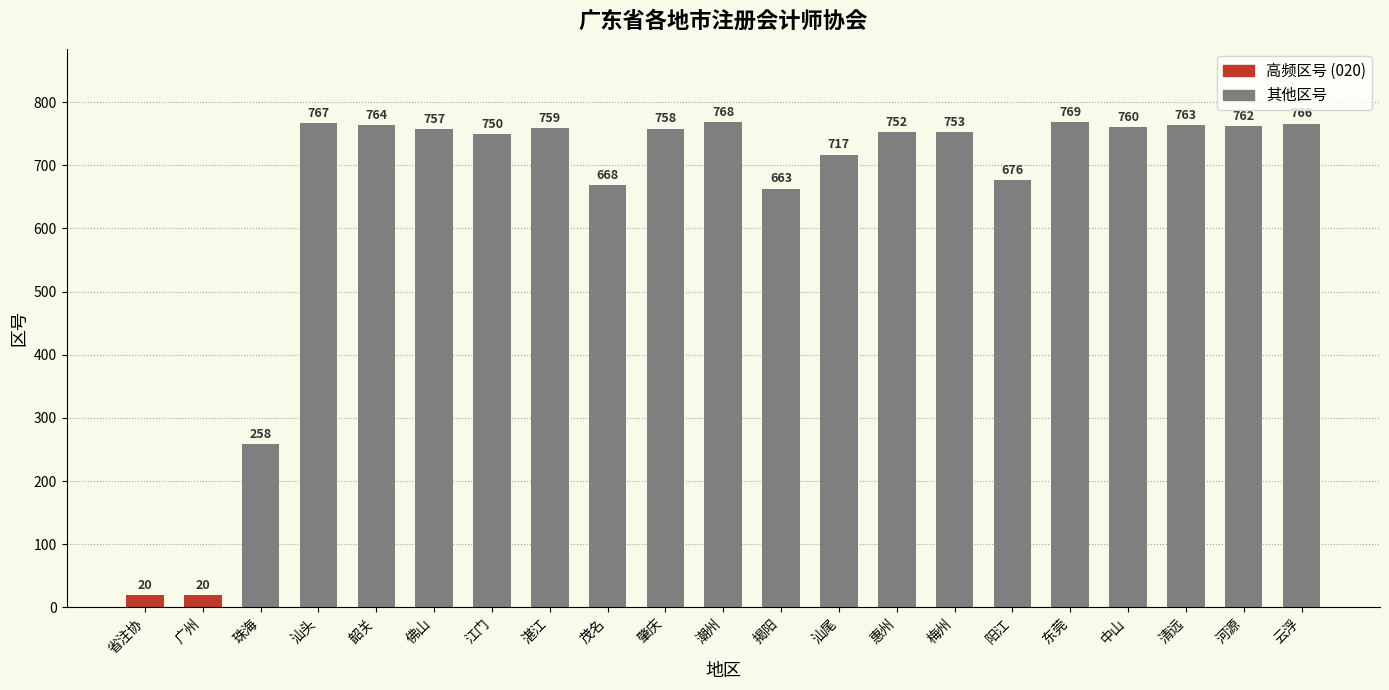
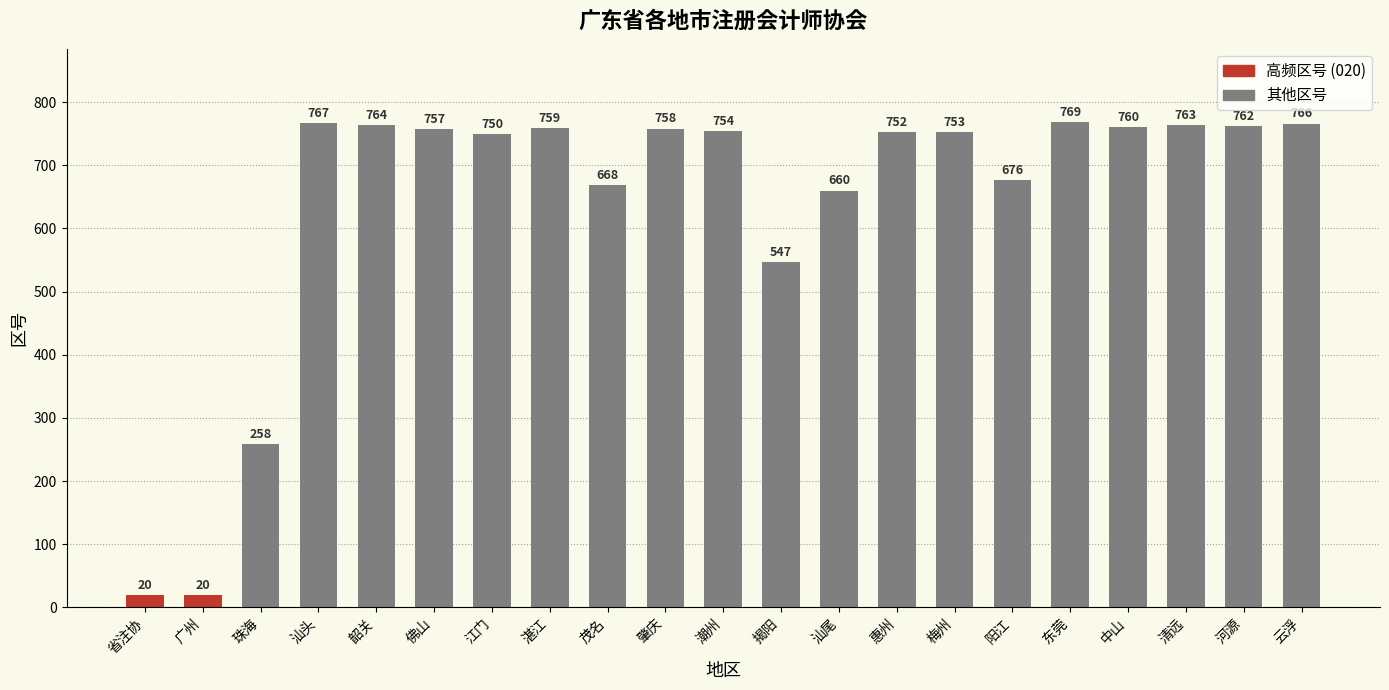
  {
    "省注协": 20,
    "广州": 20,
    "珠海": 258,
    "汕头": 767,
    "韶关": 764,
    "佛山": 757,
    "江门": 750,
    "湛江": 759,
    "茂名": 668,
    "肇庆": 758,
-   "潮州": 768,
-   "揭阳": 663,
-   "汕尾": 717,
+   "潮州": 754,
+   "揭阳": 547,
+   "汕尾": 660,
    "惠州": 752,
    "梅州": 753,
    "阳江": 676,
    "东莞": 769,
    "中山": 760,
    "清远": 763
  }
